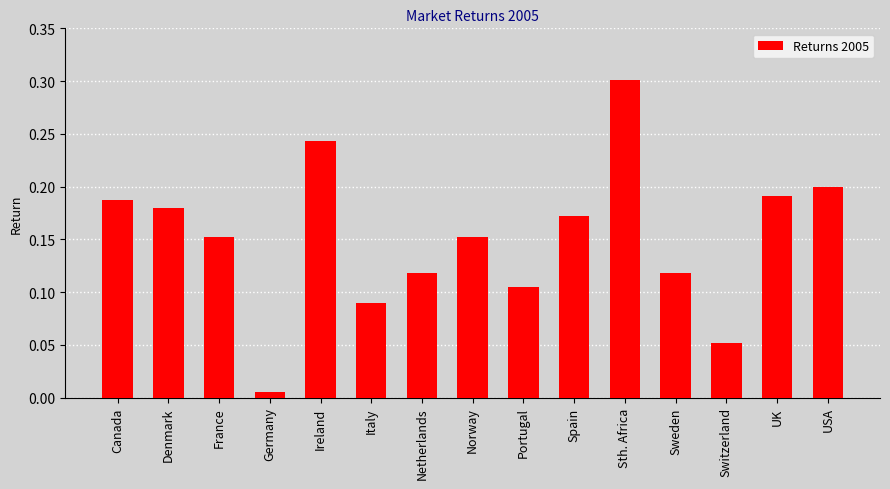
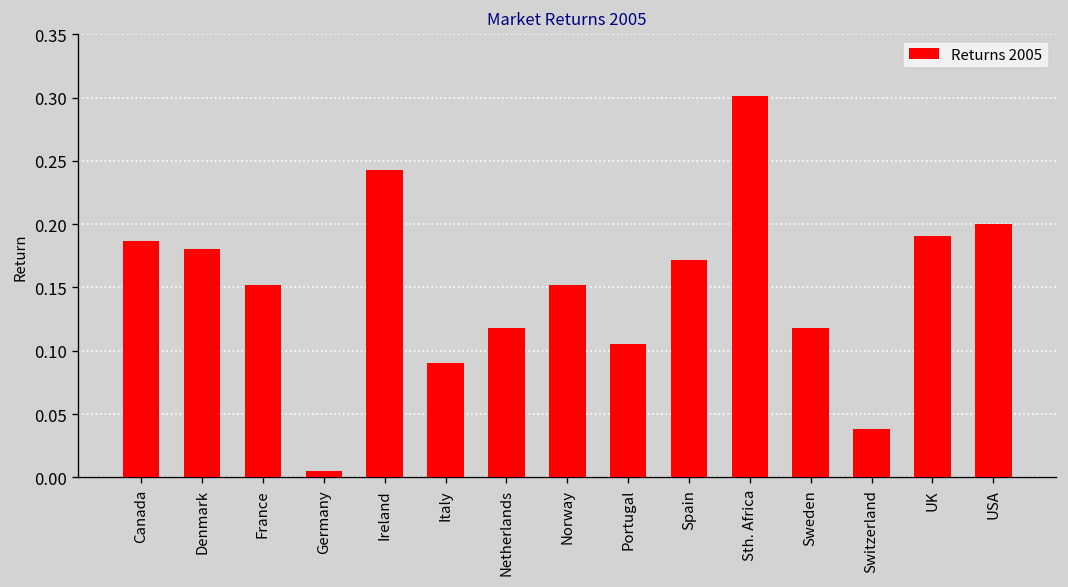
  {
    "Canada": 0.187,
    "Denmark": 0.180,
    "France": 0.152,
    "Germany": 0.005,
    "Ireland": 0.243,
    "Italy": 0.090,
    "Netherlands": 0.118,
    "Norway": 0.152,
    "Portugal": 0.105,
    "Spain": 0.172,
    "Sth. Africa": 0.301,
    "Sweden": 0.118,
-   "Switzerland": 0.052,
+   "Switzerland": 0.038,
    "UK": 0.191,
    "USA": 0.200
  }
